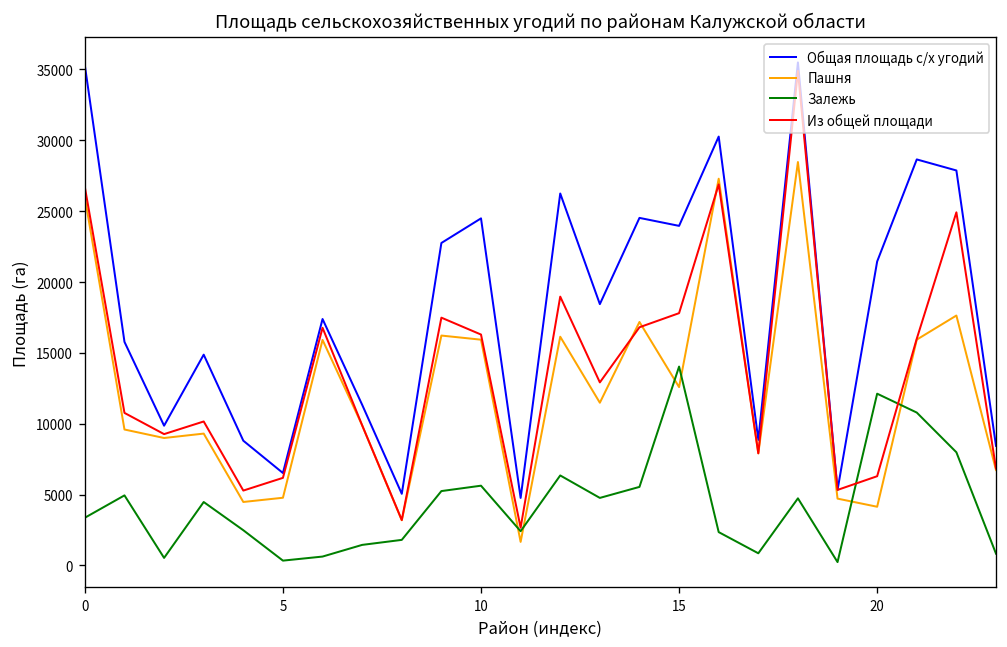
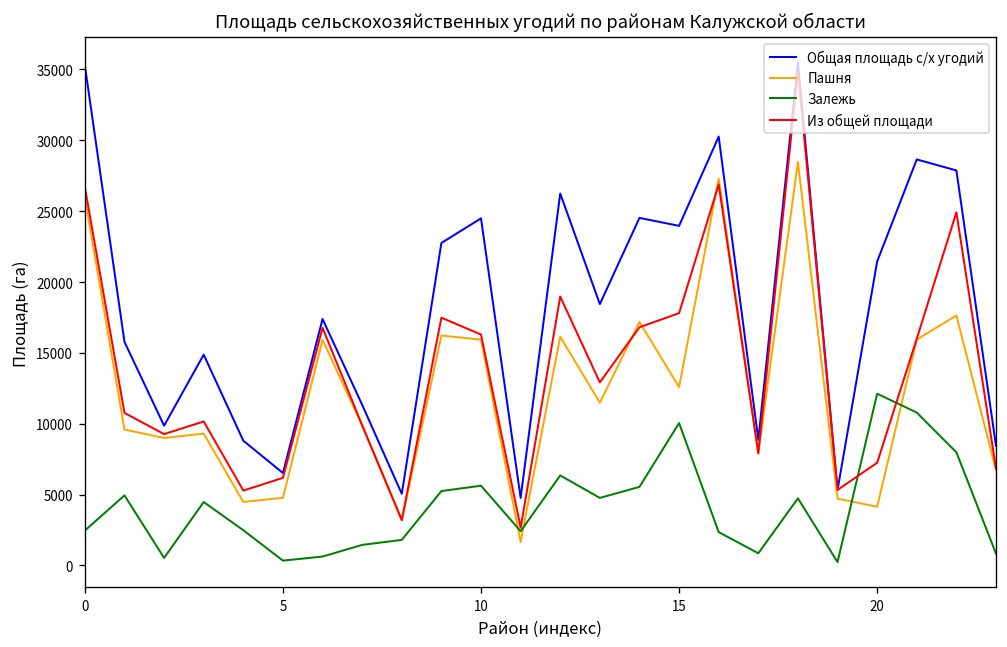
  {
    "Общая площадь с/х угодий": {
      "0": 35300,
      "5": 6500,
      "10": 24500,
      "15": 24000,
      "20": 21400
    },
    "Пашня": {
      "0": 26000,
      "5": 4800,
      "10": 15900,
      "15": 12600,
      "20": 4100
    },
    "Залежь": {
-     "0": 3400,
+     "0": 2500,
      "5": 300,
      "10": 5600,
-     "15": 14000,
+     "15": 10000,
      "20": 12100
    },
    "Из общей площади": {
      "0": 26700,
      "5": 6200,
      "10": 16300,
      "15": 17800,
-     "20": 6300
+     "20": 7200
    }
  }
